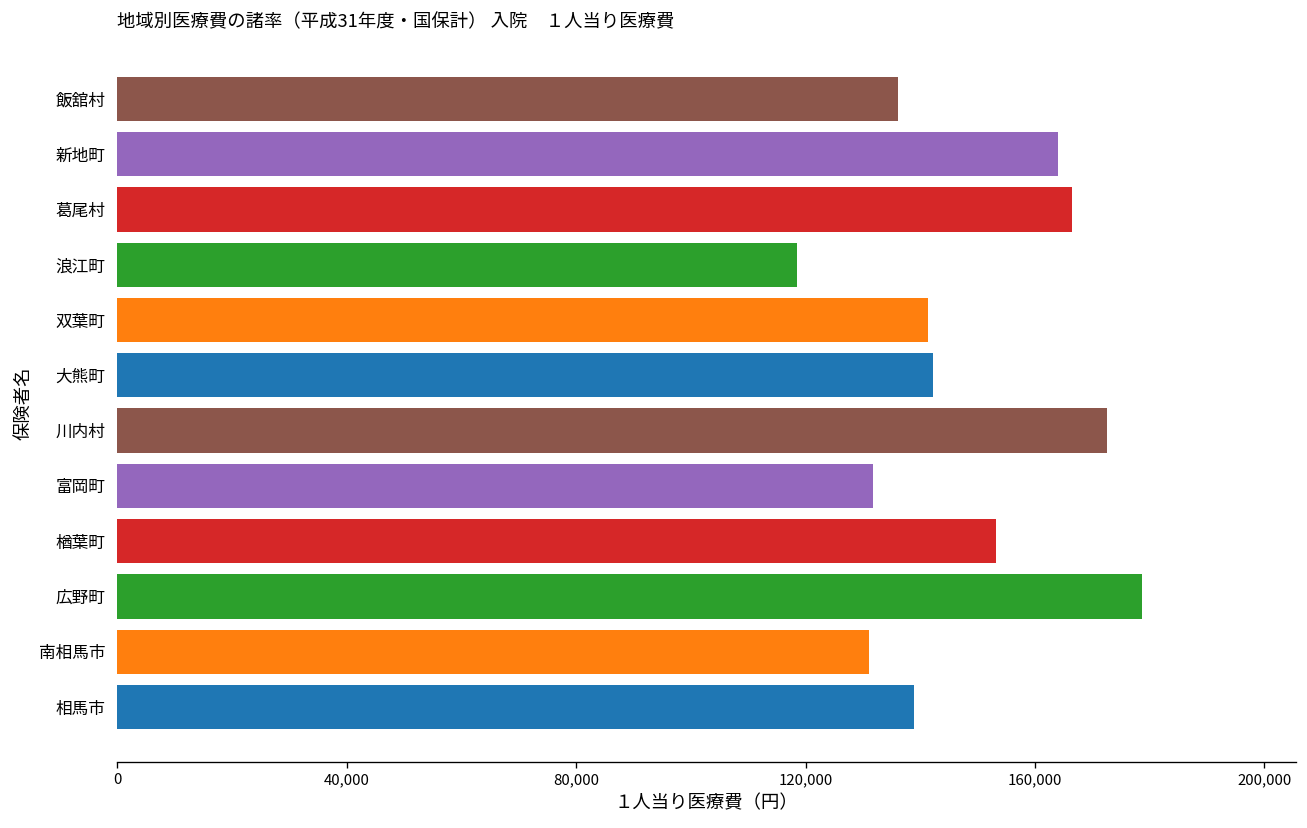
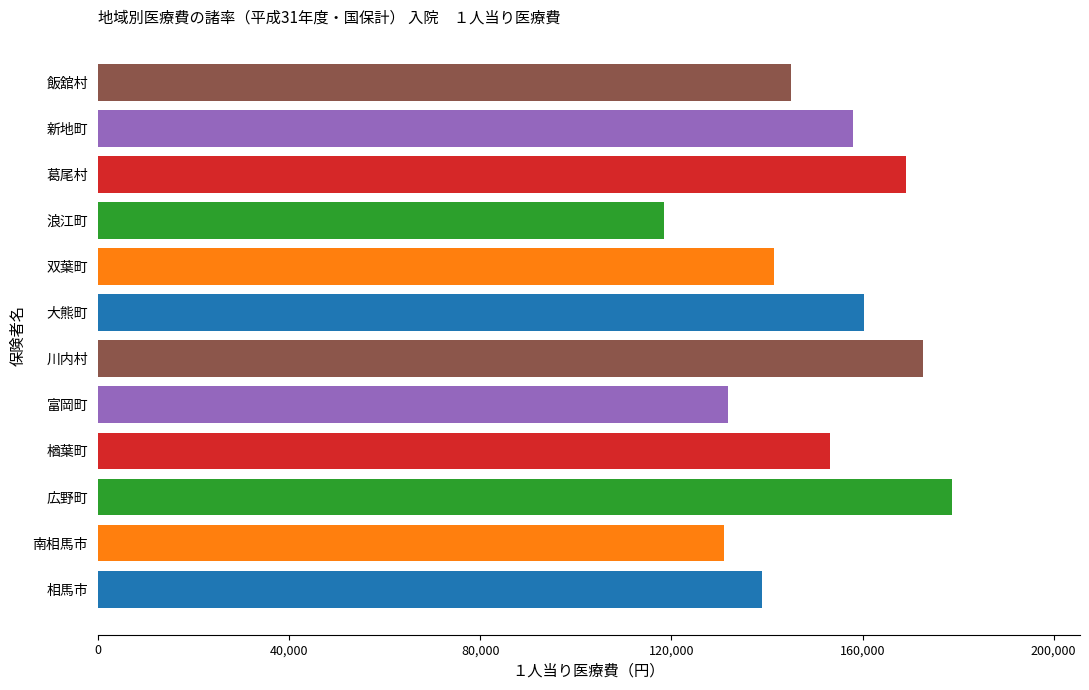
  {
-   "飯舘村": "136,000",
-   "新地町": "164,000",
-   "葛尾村": "167,000",
+   "飯舘村": "145,000",
+   "新地町": "158,000",
+   "葛尾村": "169,000",
    "浪江町": "118,000",
    "双葉町": "141,000",
-   "大熊町": "142,000",
+   "大熊町": "160,000",
    "川内村": "173,000",
    "富岡町": "132,000",
    "楢葉町": "153,000",
    "広野町": "179,000",
    "南相馬市": "131,000",
    "相馬市": "139,000"
  }
